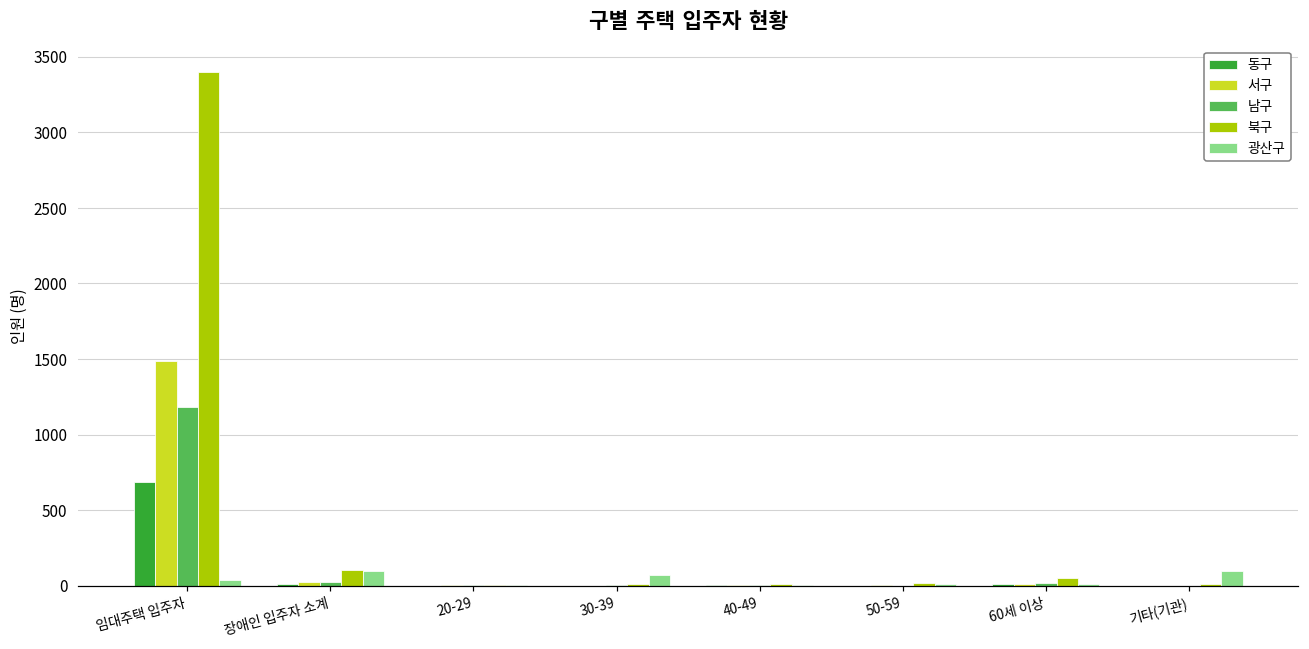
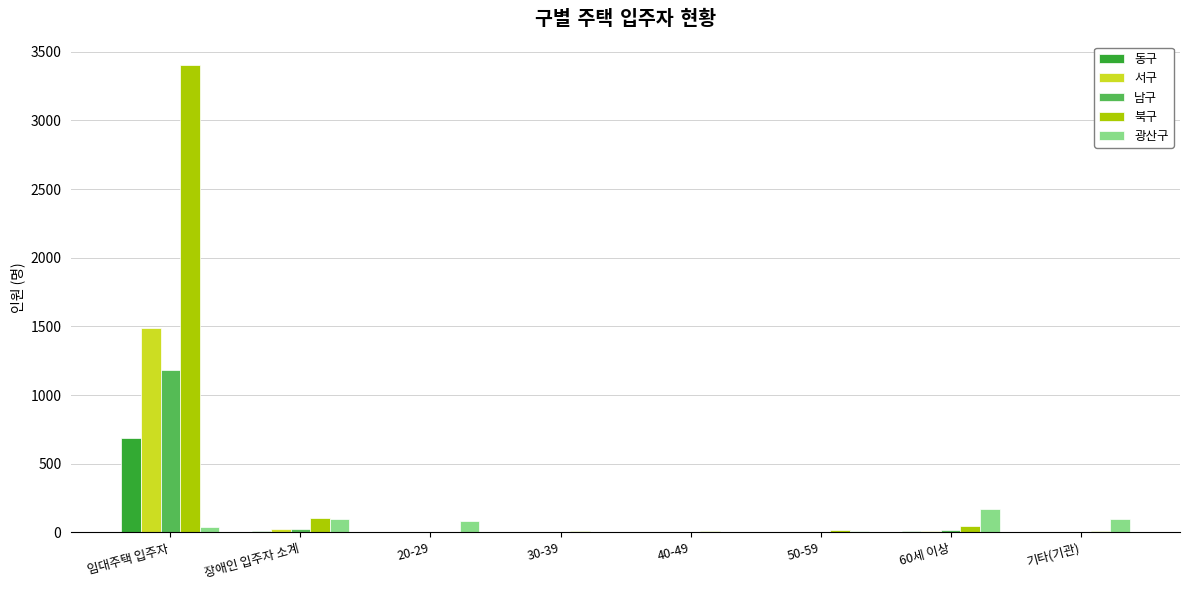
  {
    "광산구": {
      "임대주택 입주자": 40,
      "장애인 입주자 소계": 100,
-     "20-29": 0,
-     "30-39": 70,
-     "60세 이상": 10,
+     "20-29": 80,
+     "30-39": 0,
+     "60세 이상": 170,
      "기타(기관)": 100
    }
  }
